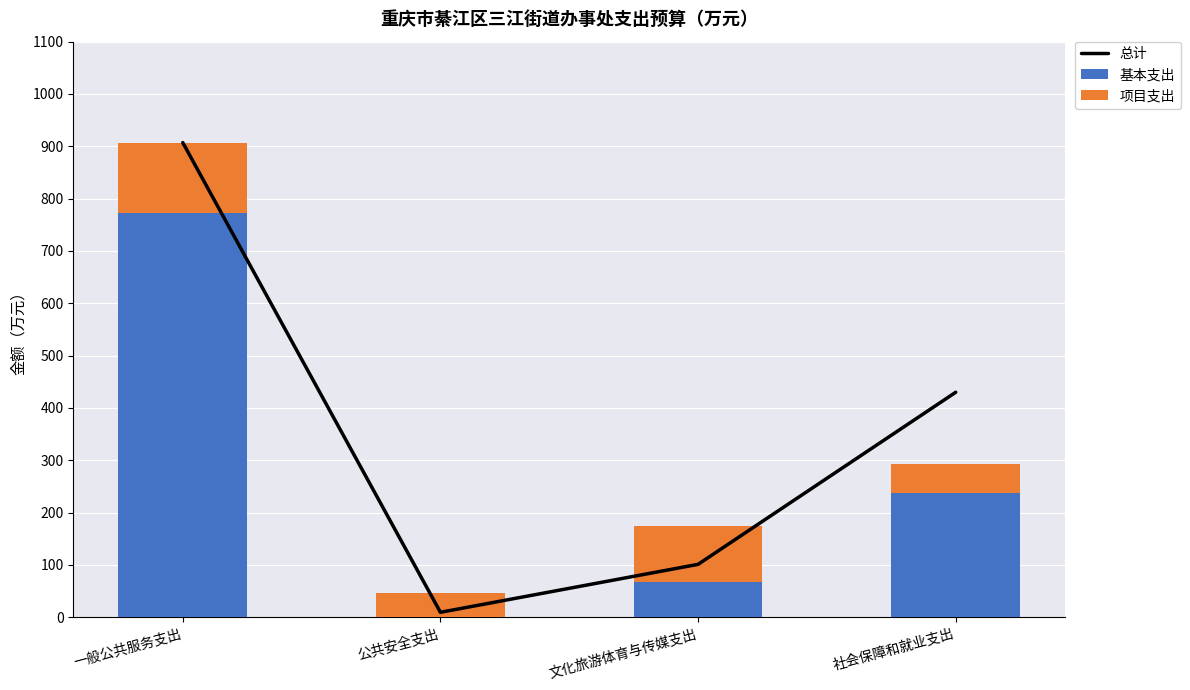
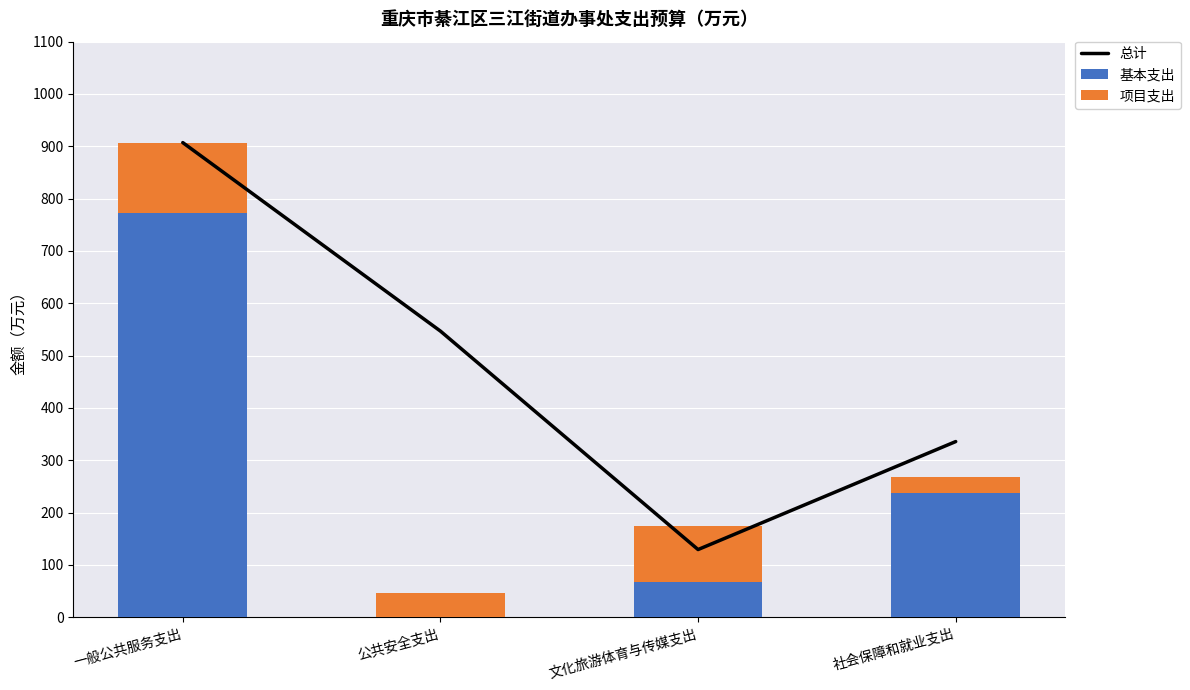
  {
    "总计": {
      "一般公共服务支出": 910,
-     "公共安全支出": 10,
-     "文化旅游体育与传媒支出": 100,
-     "社会保障和就业支出": 430
+     "公共安全支出": 550,
+     "文化旅游体育与传媒支出": 130,
+     "社会保障和就业支出": 340
    },
    "基本支出": {
      "一般公共服务支出": 770,
      "公共安全支出": 0,
      "文化旅游体育与传媒支出": 70,
      "社会保障和就业支出": 240
    },
    "项目支出": {
      "一般公共服务支出": 140,
      "公共安全支出": 50,
      "文化旅游体育与传媒支出": 110,
-     "社会保障和就业支出": 50
+     "社会保障和就业支出": 30
    }
  }
